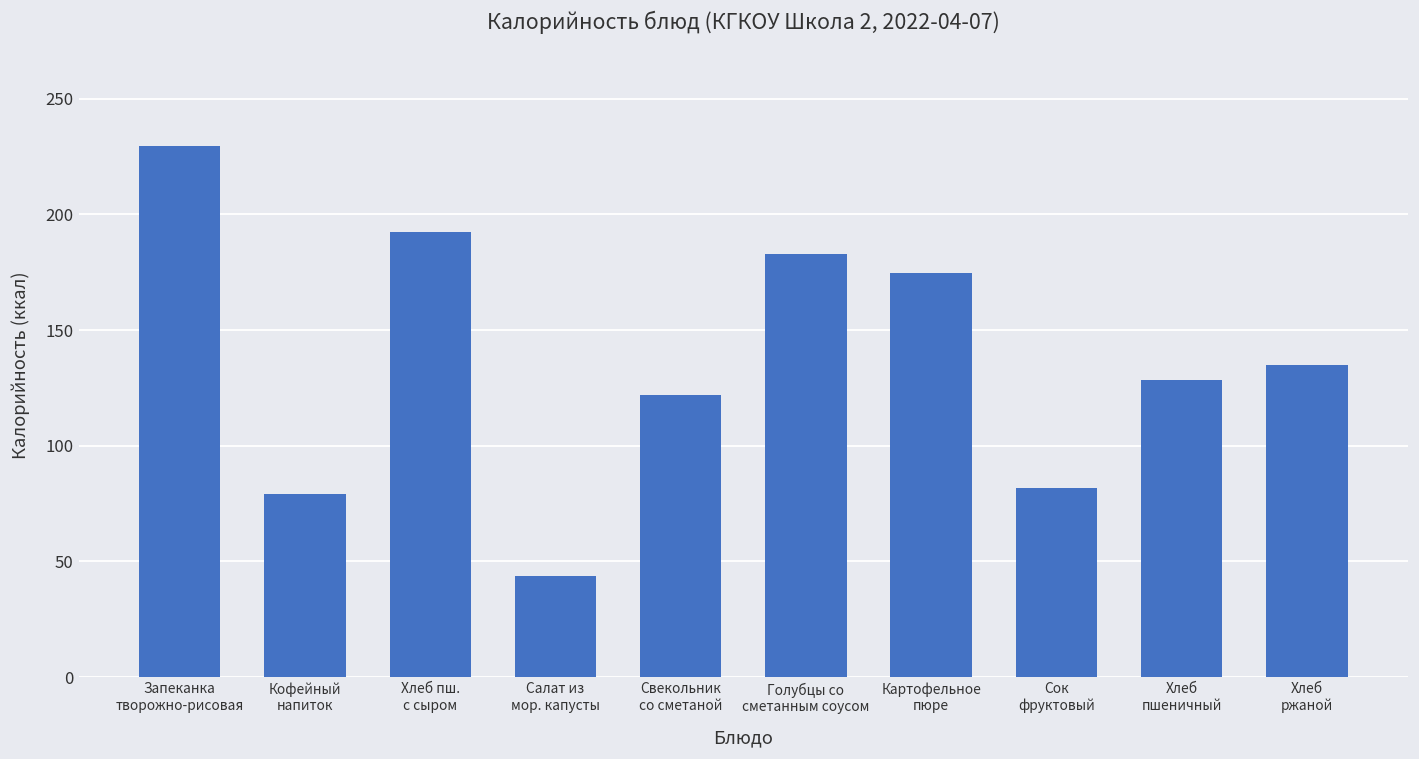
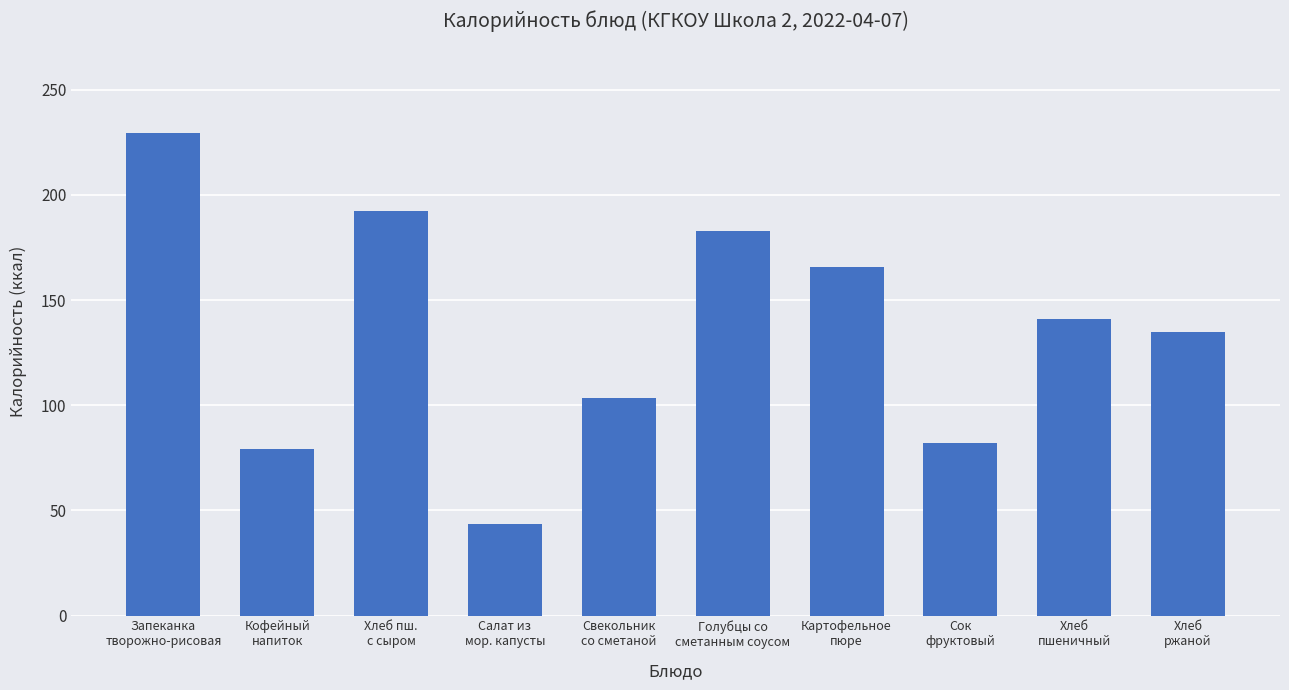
  {
    "Запеканка творожно-рисовая": 229,
    "Кофейный напиток": 79,
    "Хлеб пш. с сыром": 192,
    "Салат из мор. капусты": 44,
-   "Свекольник со сметаной": 122,
+   "Свекольник со сметаной": 104,
    "Голубцы со сметанным соусом": 183,
-   "Картофельное пюре": 175,
+   "Картофельное пюре": 166,
    "Сок фруктовый": 82,
-   "Хлеб пшеничный": 128,
+   "Хлеб пшеничный": 141,
    "Хлеб ржаной": 135
  }
